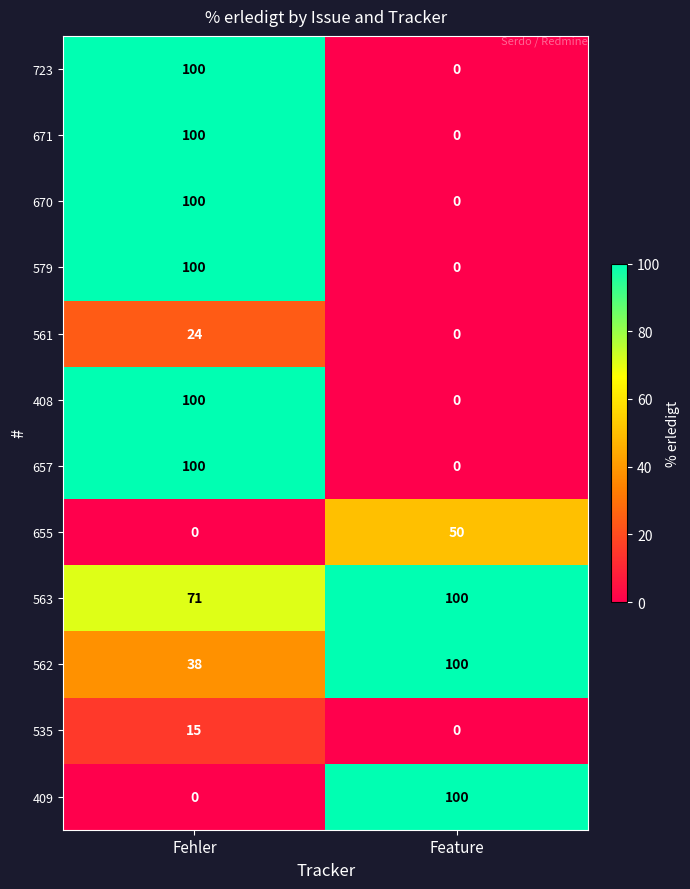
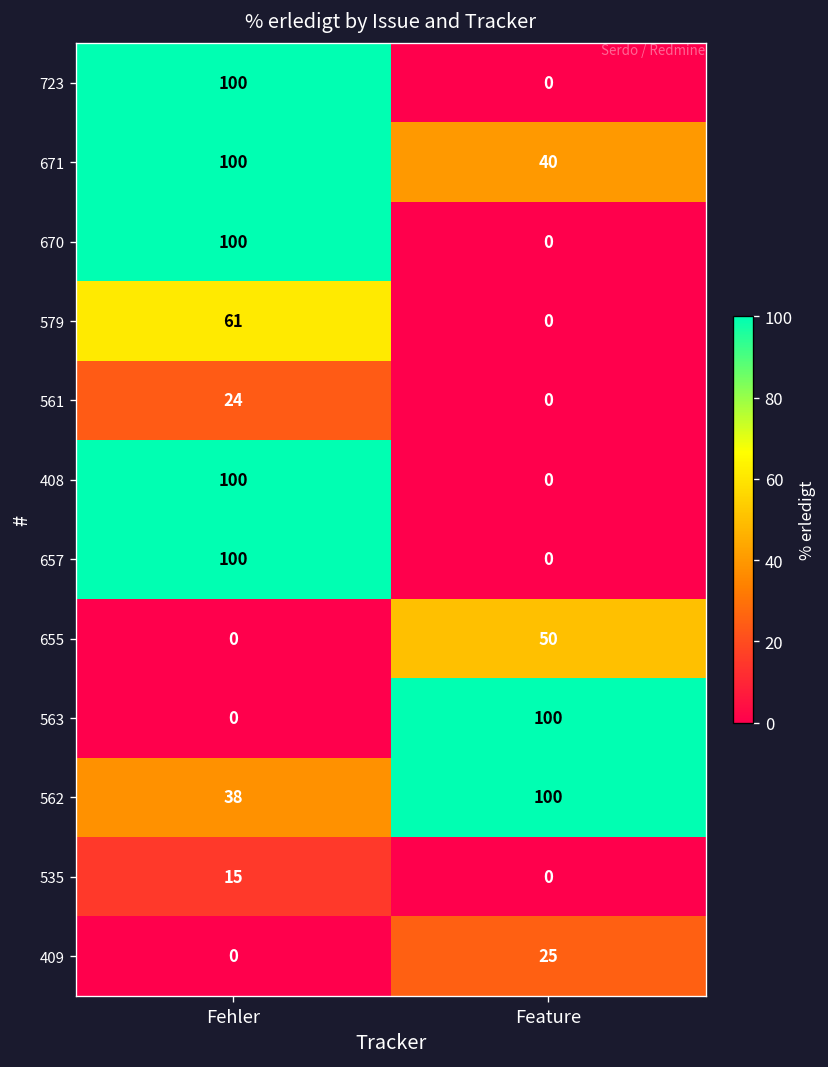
  {
    "723": {
      "Fehler": 100
    },
    "671": {
      "Fehler": 100,
-     "Feature": 0
+     "Feature": 40
    },
    "670": {
      "Fehler": 100,
      "Feature": 0
    },
    "579": {
-     "Fehler": 100,
+     "Fehler": 61,
      "Feature": 0
    },
    "561": {
      "Fehler": 24,
      "Feature": 0
    },
    "408": {
      "Fehler": 100,
      "Feature": 0
    },
    "657": {
      "Fehler": 100,
      "Feature": 0
    },
    "655": {
      "Fehler": 0,
      "Feature": 50
    },
    "563": {
-     "Fehler": 71,
+     "Fehler": 0,
      "Feature": 100
    },
    "562": {
      "Fehler": 38,
      "Feature": 100
    },
    "535": {
      "Fehler": 15,
      "Feature": 0
    },
    "409": {
      "Fehler": 0,
-     "Feature": 100
+     "Feature": 25
    }
  }
